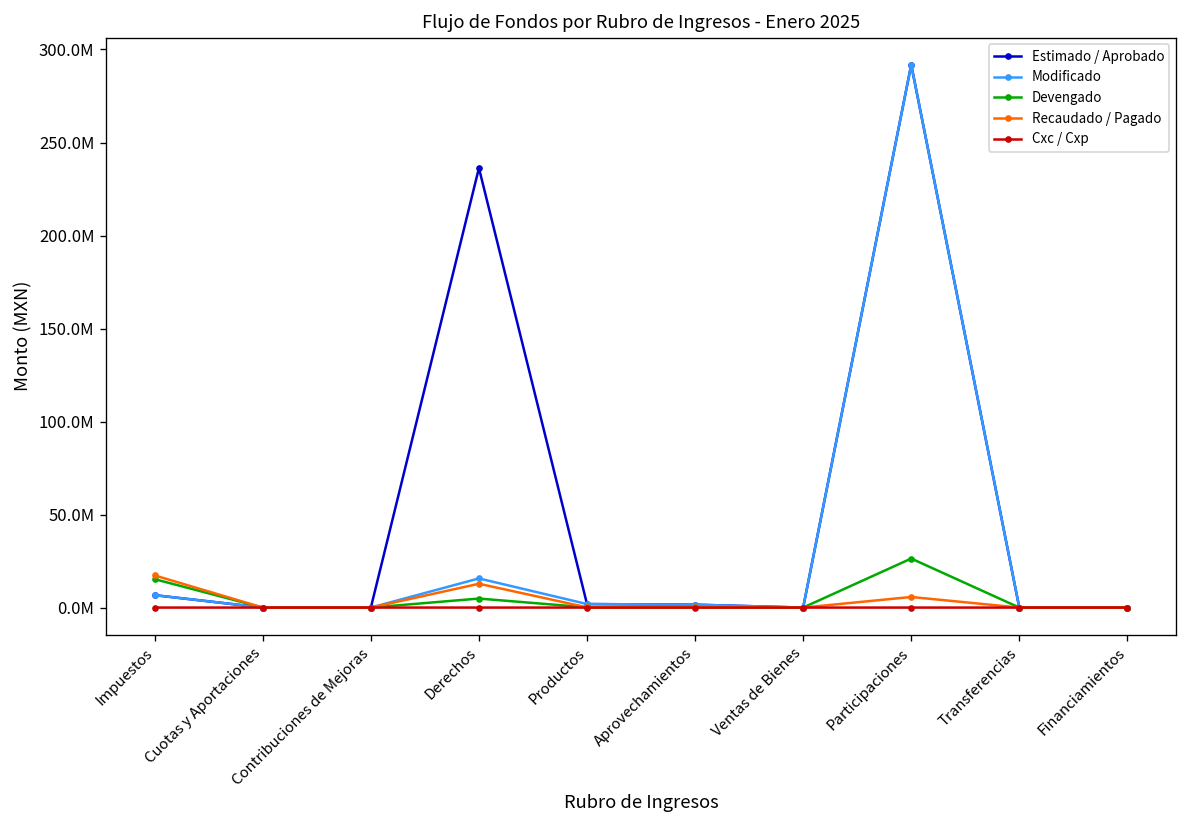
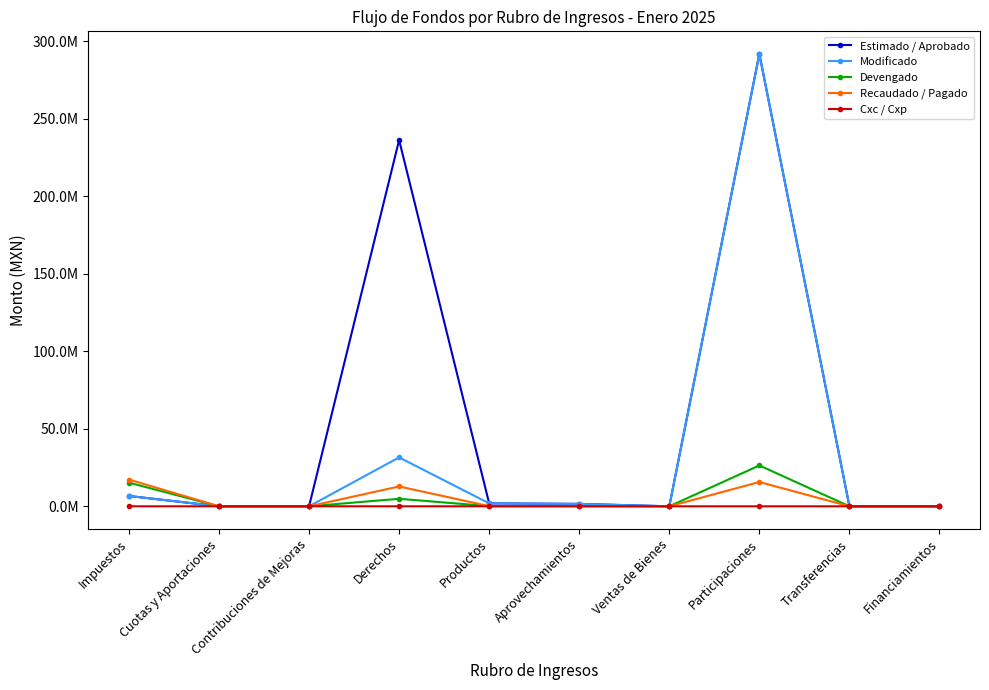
  {
    "Estimado / Aprobado": {
      "Derechos": 236000000
    },
    "Modificado": {
-     "Derechos": 16000000
+     "Derechos": 32000000
    },
    "Devengado": {
      "Impuestos": 15000000,
      "Derechos": 5000000,
      "Participaciones": 26000000
    },
    "Recaudado / Pagado": {
      "Impuestos": 17000000,
      "Derechos": 13000000,
-     "Participaciones": 6000000
+     "Participaciones": 16000000
    },
    "Cxc / Cxp": {
      "Impuestos": 0,
      "Derechos": 0,
      "Participaciones": 0
    }
  }
